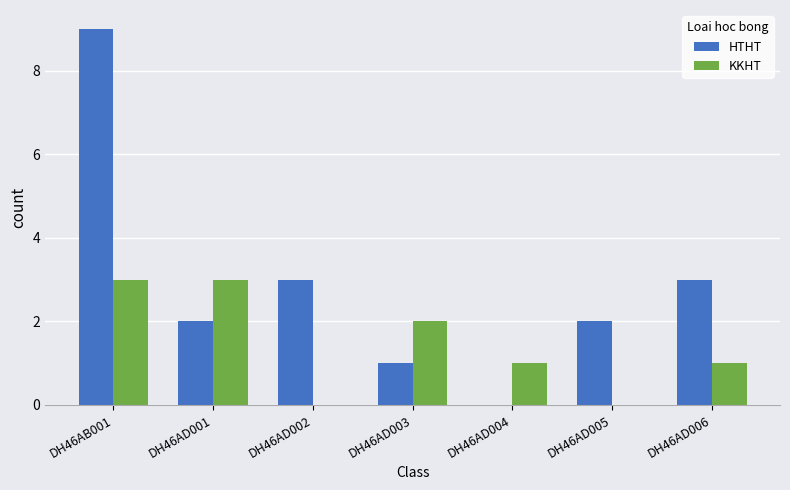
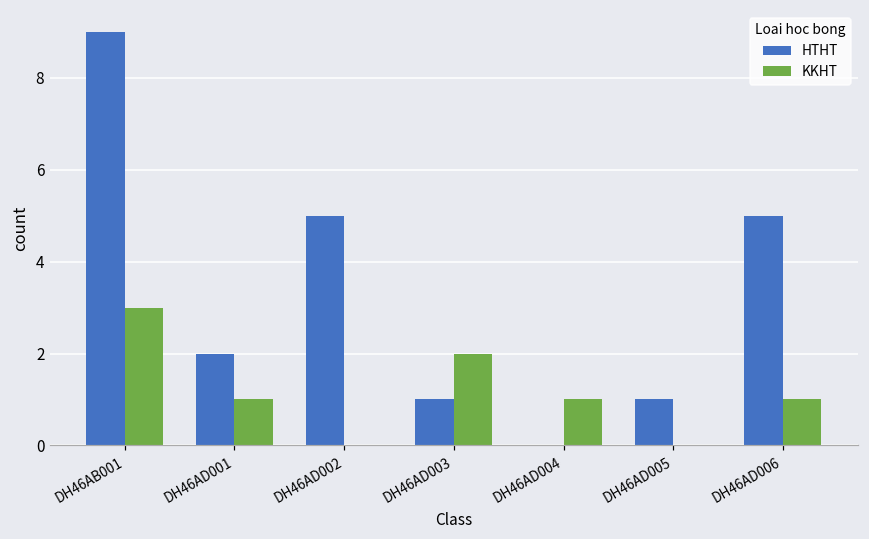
  {
    "HTHT": {
      "DH46AB001": 9,
      "DH46AD001": 2,
-     "DH46AD002": 3,
+     "DH46AD002": 5,
      "DH46AD003": 1,
      "DH46AD004": 0,
-     "DH46AD005": 2,
-     "DH46AD006": 3
+     "DH46AD005": 1,
+     "DH46AD006": 5
    },
    "KKHT": {
      "DH46AB001": 3,
-     "DH46AD001": 3,
+     "DH46AD001": 1,
      "DH46AD002": 0,
      "DH46AD003": 2,
      "DH46AD004": 1,
      "DH46AD005": 0,
      "DH46AD006": 1
    }
  }
